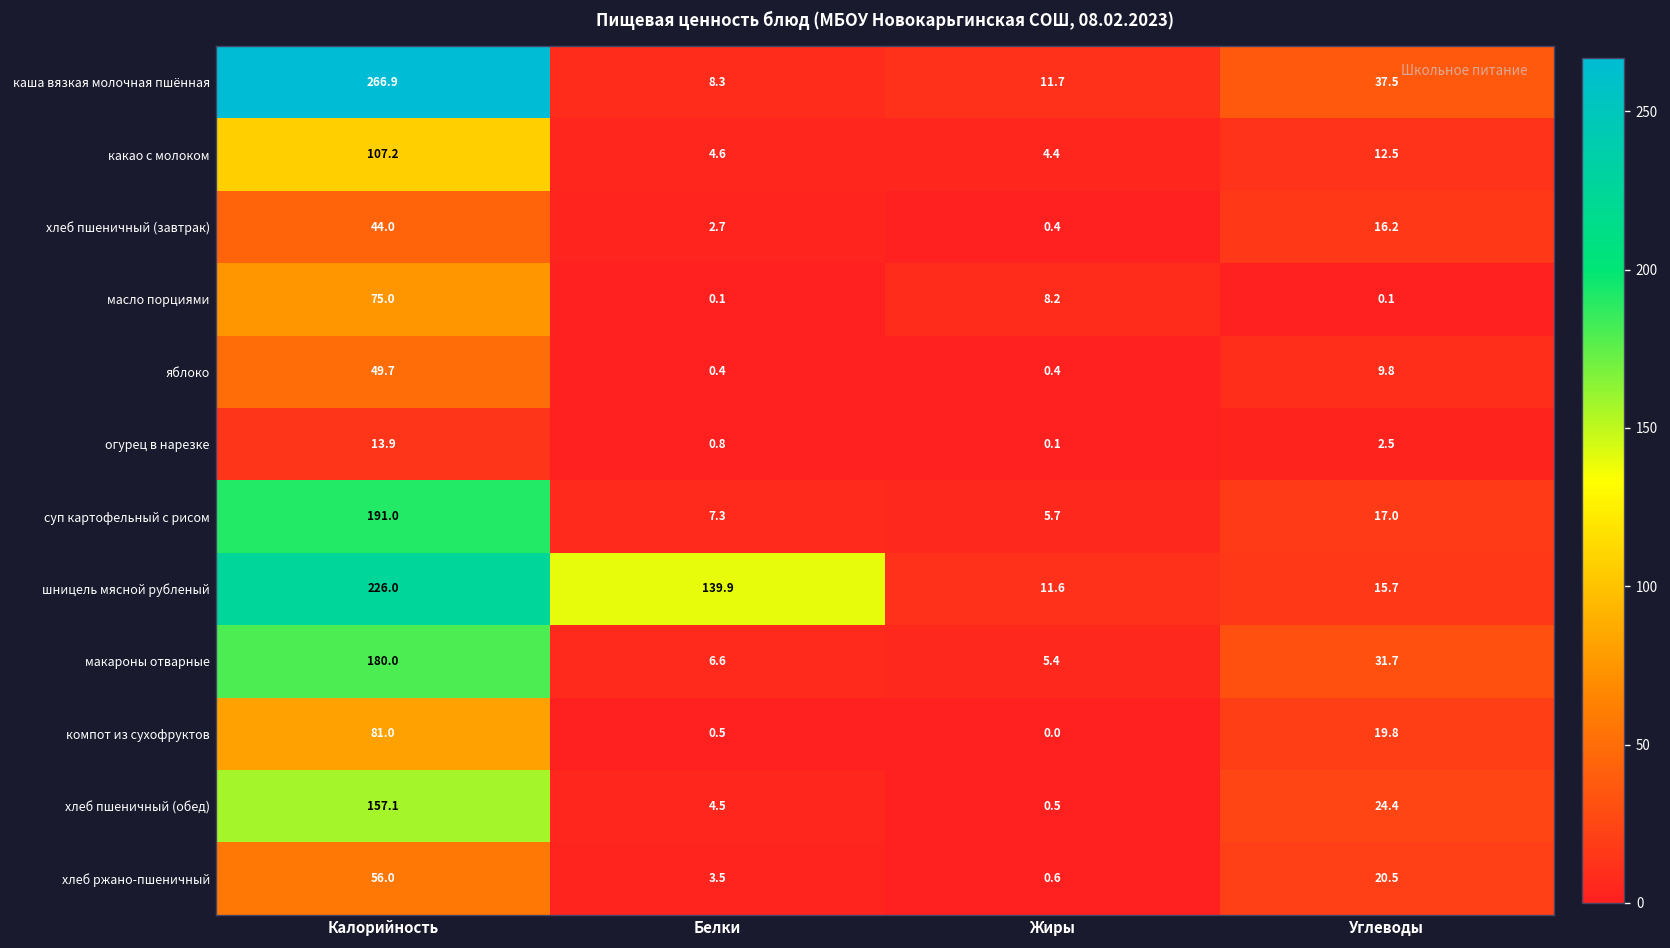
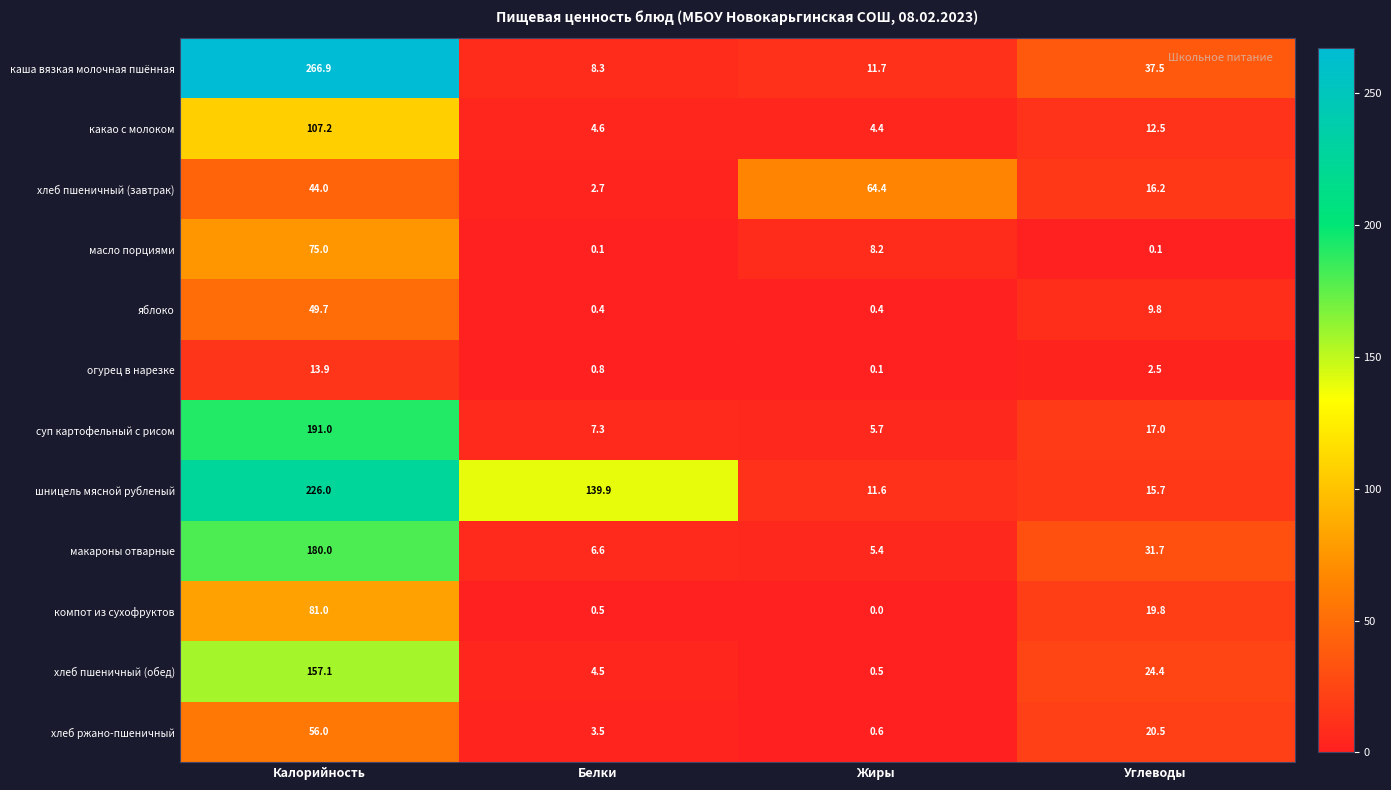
  {
    "каша вязкая молочная пшённая": {
      "Калорийность": 266.9,
      "Белки": 8.3,
      "Жиры": 11.7
    },
    "какао с молоком": {
      "Калорийность": 107.2,
      "Белки": 4.6,
      "Жиры": 4.4,
      "Углеводы": 12.5
    },
    "хлеб пшеничный (завтрак)": {
      "Калорийность": 44.0,
      "Белки": 2.7,
-     "Жиры": 0.4,
+     "Жиры": 64.4,
      "Углеводы": 16.2
    },
    "масло порциями": {
      "Калорийность": 75.0,
      "Белки": 0.1,
      "Жиры": 8.2,
      "Углеводы": 0.1
    },
    "яблоко": {
      "Калорийность": 49.7,
      "Белки": 0.4,
      "Жиры": 0.4,
      "Углеводы": 9.8
    },
    "огурец в нарезке": {
      "Калорийность": 13.9,
      "Белки": 0.8,
      "Жиры": 0.1,
      "Углеводы": 2.5
    },
    "суп картофельный с рисом": {
      "Калорийность": 191.0,
      "Белки": 7.3,
      "Жиры": 5.7,
      "Углеводы": 17.0
    },
    "шницель мясной рубленый": {
      "Калорийность": 226.0,
      "Белки": 139.9,
      "Жиры": 11.6,
      "Углеводы": 15.7
    },
    "макароны отварные": {
      "Калорийность": 180.0,
      "Белки": 6.6,
      "Жиры": 5.4,
      "Углеводы": 31.7
    },
    "компот из сухофруктов": {
      "Калорийность": 81.0,
      "Белки": 0.5,
      "Жиры": 0.0,
      "Углеводы": 19.8
    },
    "хлеб пшеничный (обед)": {
      "Калорийность": 157.1,
      "Белки": 4.5,
      "Жиры": 0.5,
      "Углеводы": 24.4
    },
    "хлеб ржано-пшеничный": {
      "Калорийность": 56.0,
      "Белки": 3.5,
      "Жиры": 0.6,
      "Углеводы": 20.5
    }
  }
